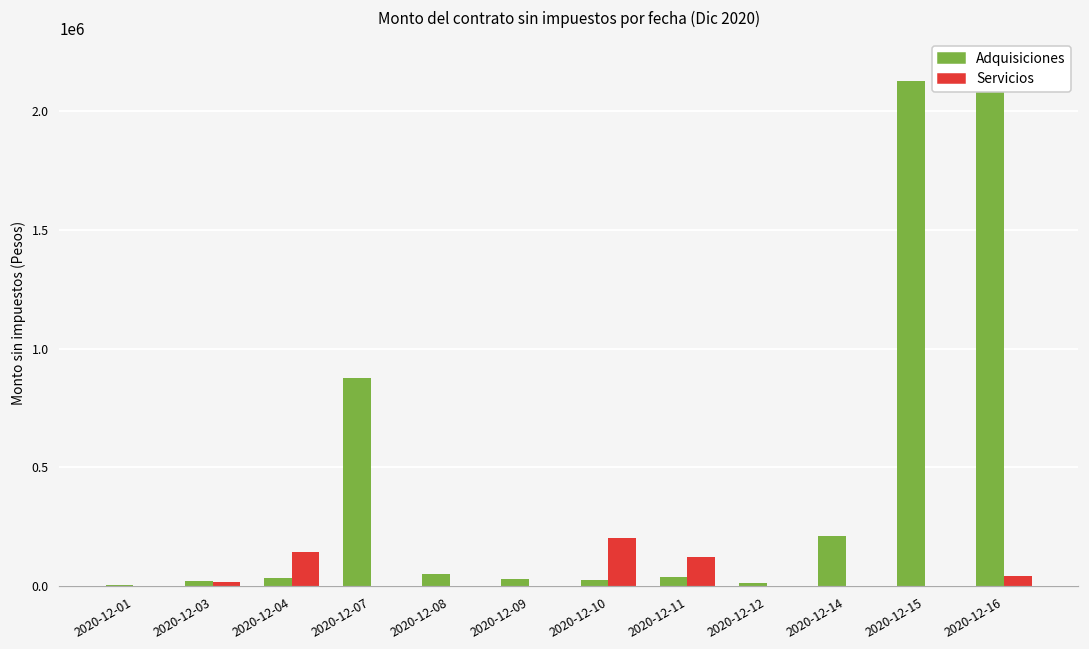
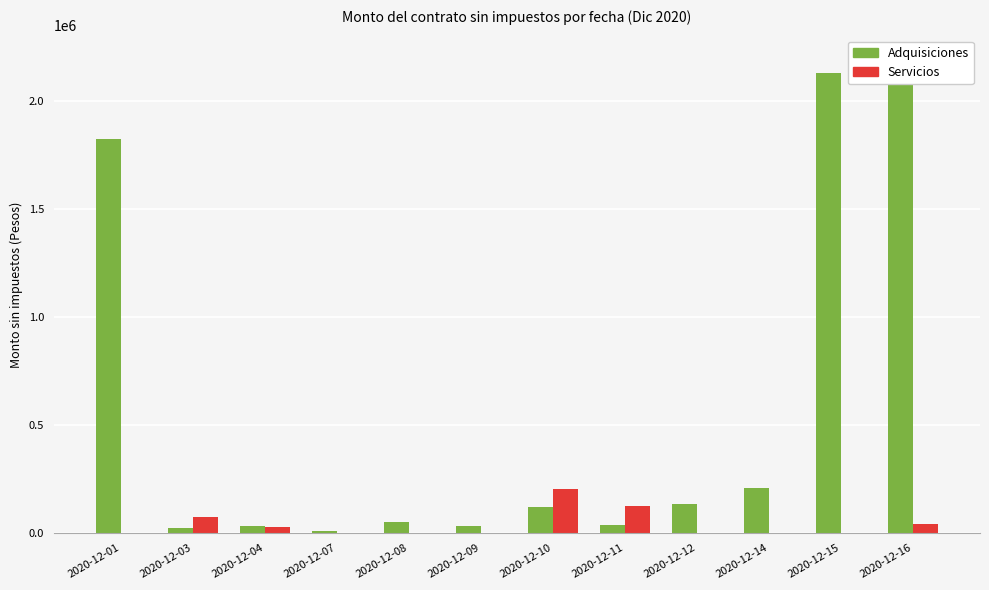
  {
    "Adquisiciones": {
-     "2020-12-01": 10000,
+     "2020-12-01": 1820000,
      "2020-12-03": 20000,
      "2020-12-04": 30000,
-     "2020-12-07": 880000,
+     "2020-12-07": 10000,
      "2020-12-08": 50000,
      "2020-12-09": 30000,
-     "2020-12-10": 30000,
+     "2020-12-10": 120000,
      "2020-12-11": 40000,
-     "2020-12-12": 10000,
+     "2020-12-12": 130000,
      "2020-12-14": 210000,
      "2020-12-15": 2130000
    },
    "Servicios": {
      "2020-12-01": 0,
-     "2020-12-03": 20000,
-     "2020-12-04": 150000,
+     "2020-12-03": 70000,
+     "2020-12-04": 30000,
      "2020-12-07": 0,
      "2020-12-08": 0,
      "2020-12-09": 0,
      "2020-12-10": 200000,
      "2020-12-11": 120000,
      "2020-12-12": 0,
      "2020-12-14": 0,
      "2020-12-15": 0,
      "2020-12-16": 40000
    }
  }
